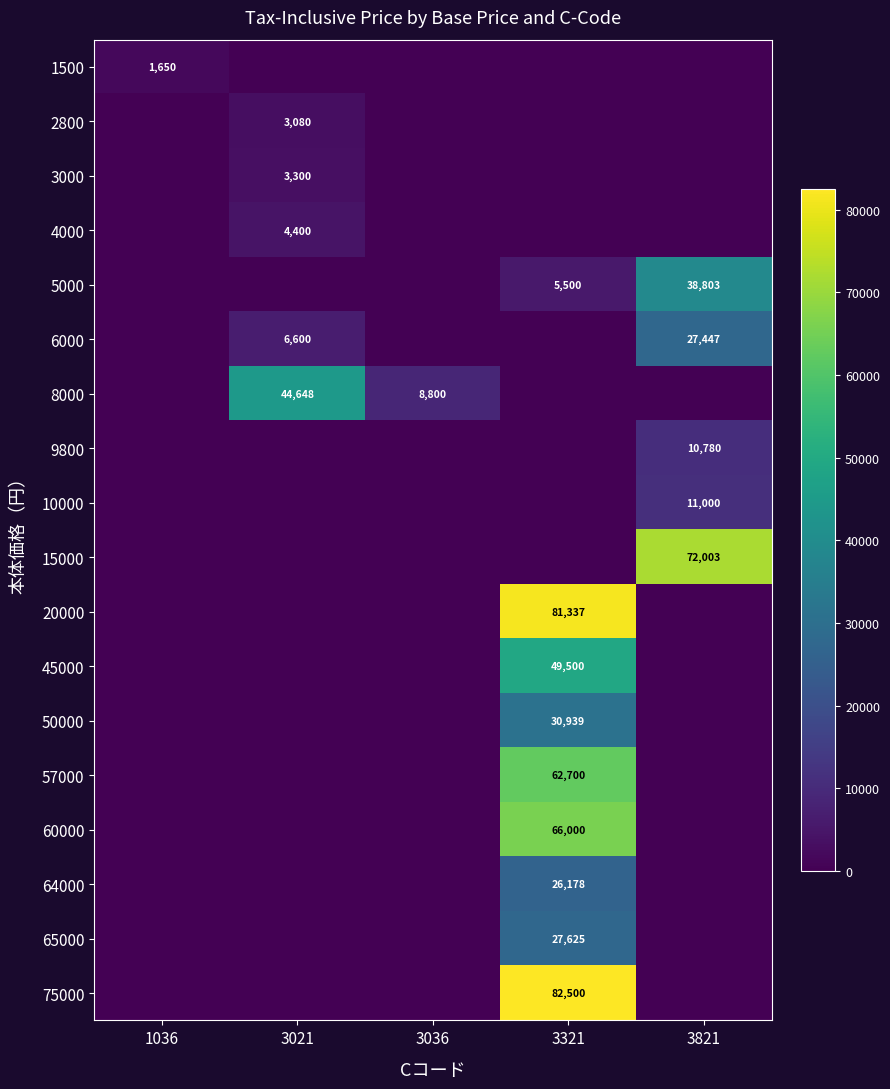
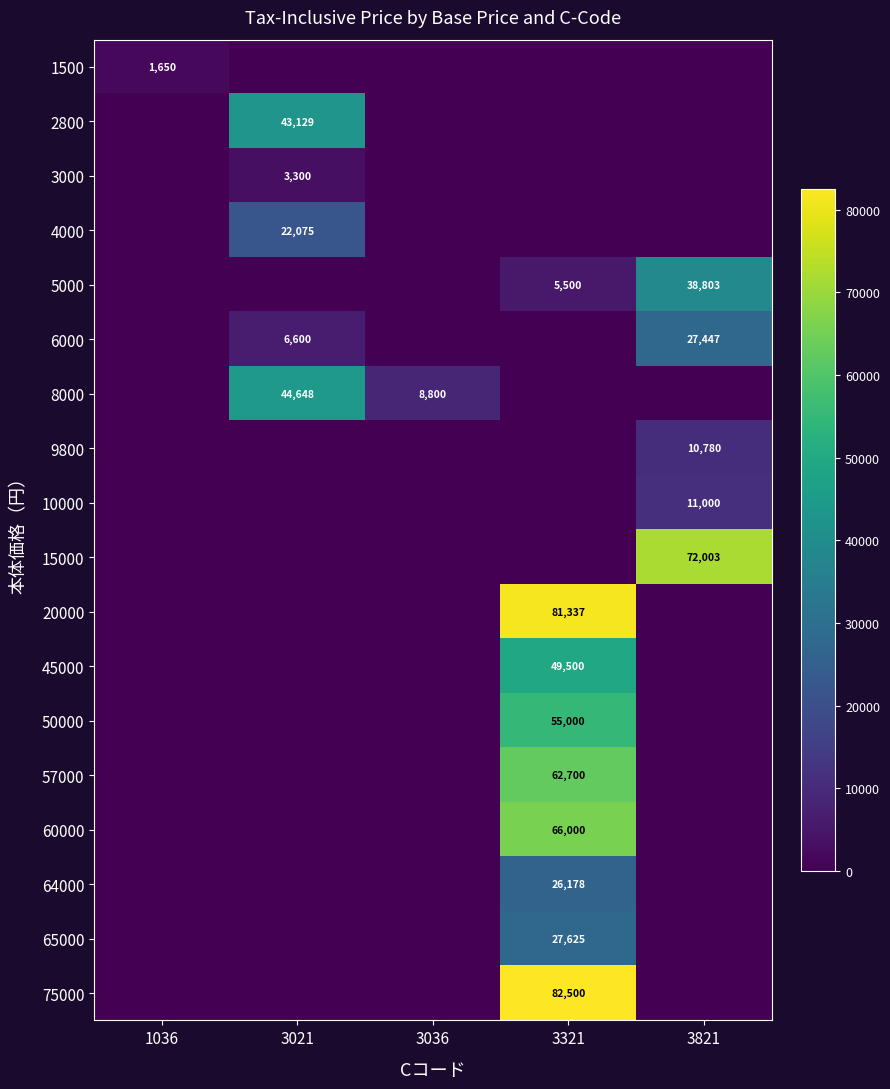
  {
    "1500": {
      "1036": "1,650"
    },
    "2800": {
-     "3021": "3,080"
+     "3021": "43,129"
    },
    "3000": {
      "3021": "3,300"
    },
    "4000": {
-     "3021": "4,400"
+     "3021": "22,075"
    },
    "5000": {
      "3321": "5,500",
      "3821": "38,803"
    },
    "6000": {
      "3021": "6,600",
      "3821": "27,447"
    },
    "8000": {
      "3021": "44,648",
      "3036": "8,800"
    },
    "9800": {
      "3821": "10,780"
    },
    "10000": {
      "3821": "11,000"
    },
    "15000": {
      "3821": "72,003"
    },
    "20000": {
      "3321": "81,337"
    },
    "45000": {
      "3321": "49,500"
    },
    "50000": {
-     "3321": "30,939"
+     "3321": "55,000"
    },
    "57000": {
      "3321": "62,700"
    },
    "60000": {
      "3321": "66,000"
    },
    "64000": {
      "3321": "26,178"
    },
    "65000": {
      "3321": "27,625"
    },
    "75000": {
      "3321": "82,500"
    }
  }
